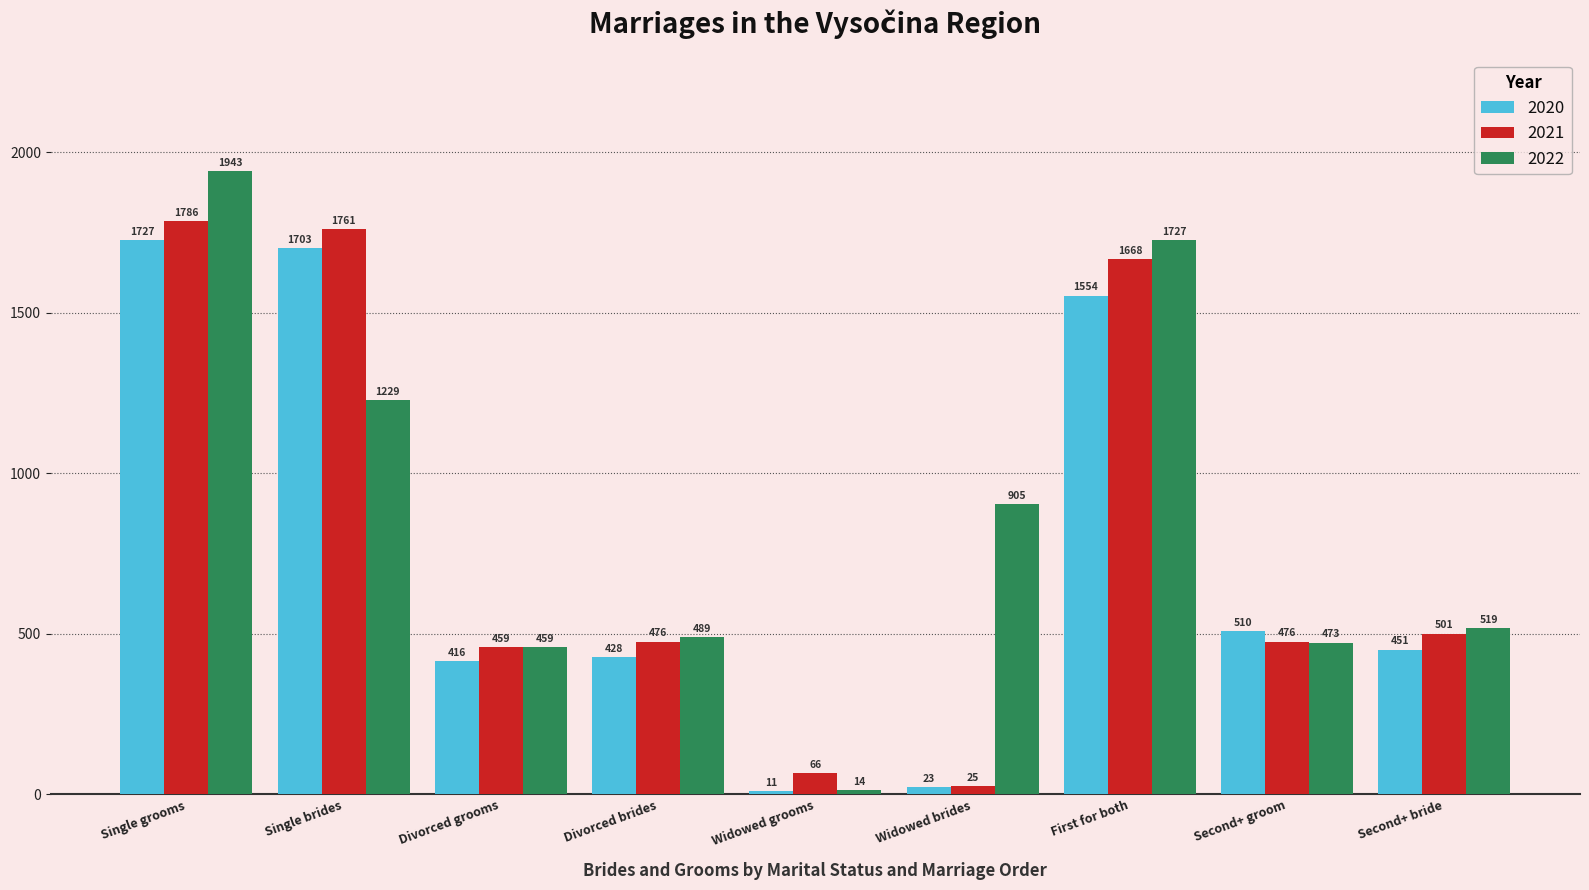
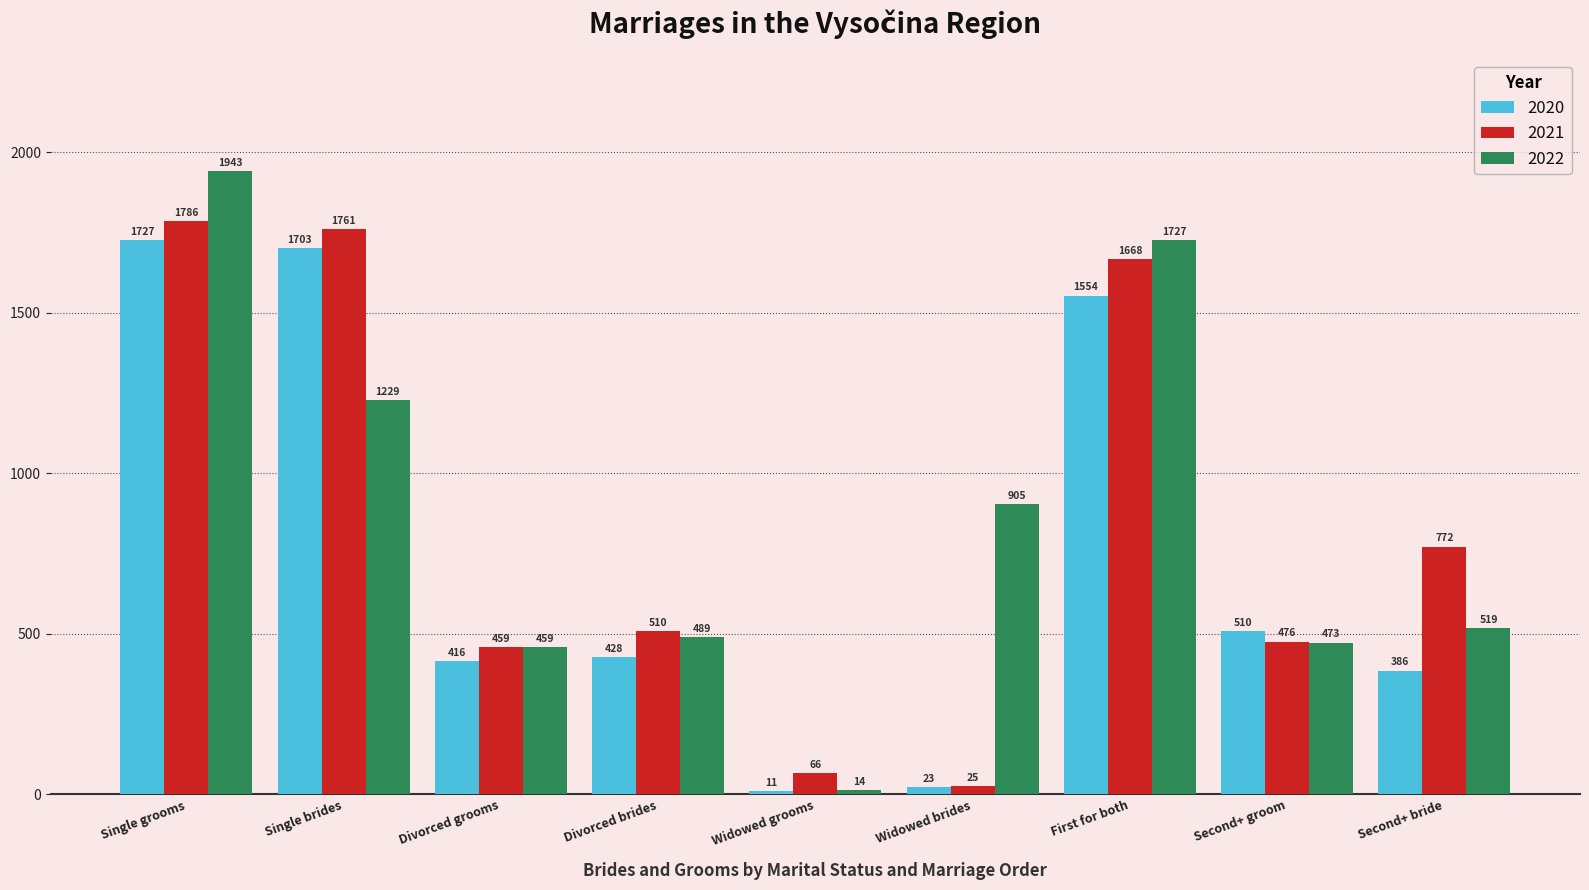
  {
    "2020": {
      "Single grooms": 1727,
      "Single brides": 1703,
      "Divorced grooms": 416,
      "Divorced brides": 428,
      "Widowed grooms": 11,
      "Widowed brides": 23,
      "First for both": 1554,
      "Second+ groom": 510,
-     "Second+ bride": 451
+     "Second+ bride": 386
    },
    "2021": {
      "Single grooms": 1786,
      "Single brides": 1761,
      "Divorced grooms": 459,
-     "Divorced brides": 476,
+     "Divorced brides": 510,
      "Widowed grooms": 66,
      "Widowed brides": 25,
      "First for both": 1668,
      "Second+ groom": 476,
-     "Second+ bride": 501
+     "Second+ bride": 772
    },
    "2022": {
      "Single grooms": 1943,
      "Single brides": 1229,
      "Divorced grooms": 459,
      "Divorced brides": 489,
      "Widowed grooms": 14,
      "Widowed brides": 905,
      "First for both": 1727,
      "Second+ groom": 473,
      "Second+ bride": 519
    }
  }
